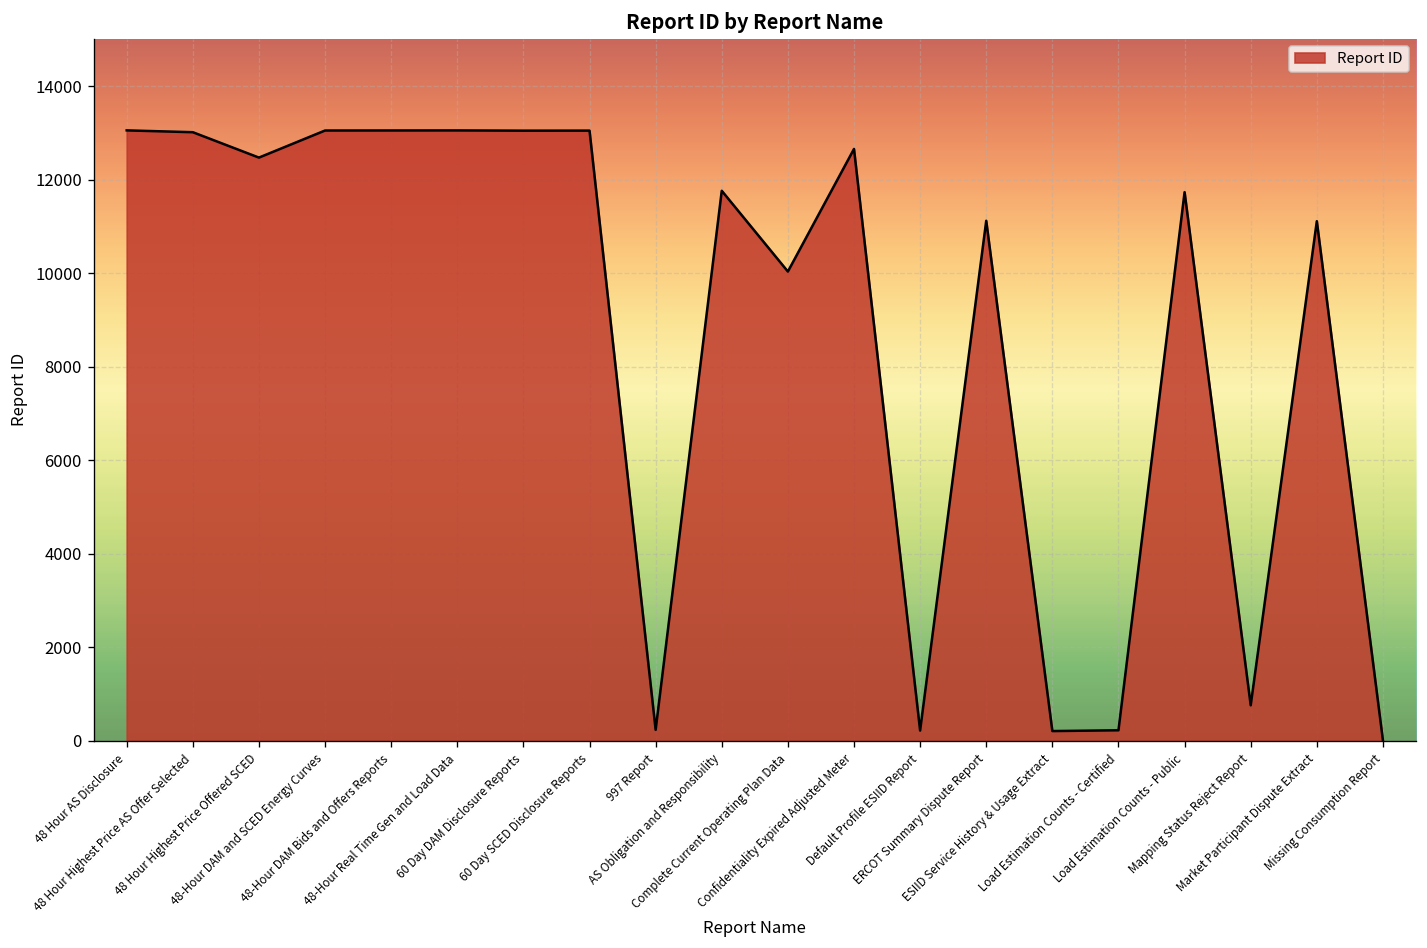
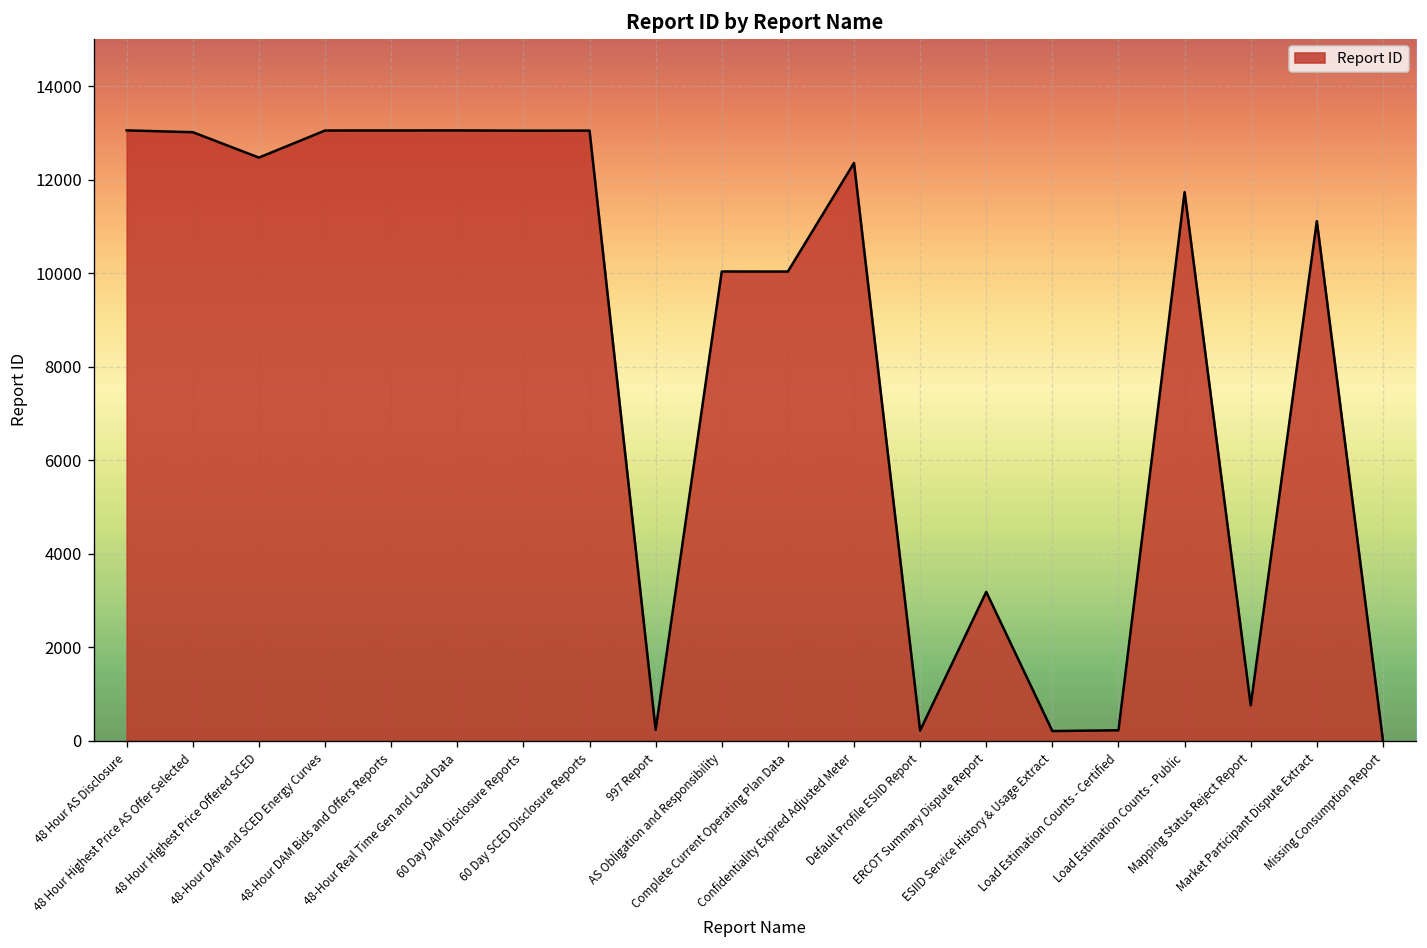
  {
    "48 Hour AS Disclosure": 13100,
    "48 Hour Highest Price AS Offer Selected": 13000,
    "48 Hour Highest Price Offered SCED": 12500,
    "48-Hour DAM and SCED Energy Curves": 13100,
    "48-Hour DAM Bids and Offers Reports": 13100,
    "48-Hour Real Time Gen and Load Data": 13100,
    "60 Day DAM Disclosure Reports": 13100,
    "60 Day SCED Disclosure Reports": 13100,
    "997 Report": 200,
-   "AS Obligation and Responsibility": 11800,
+   "AS Obligation and Responsibility": 10000,
    "Complete Current Operating Plan Data": 10000,
-   "Confidentiality Expired Adjusted Meter": 12700,
+   "Confidentiality Expired Adjusted Meter": 12400,
    "Default Profile ESIID Report": 200,
-   "ERCOT Summary Dispute Report": 11100,
+   "ERCOT Summary Dispute Report": 3200,
    "ESIID Service History & Usage Extract": 200,
    "Load Estimation Counts - Certified": 200,
    "Load Estimation Counts - Public": 11700,
    "Mapping Status Reject Report": 800,
    "Market Participant Dispute Extract": 11100,
    "Missing Consumption Report": 0
  }
